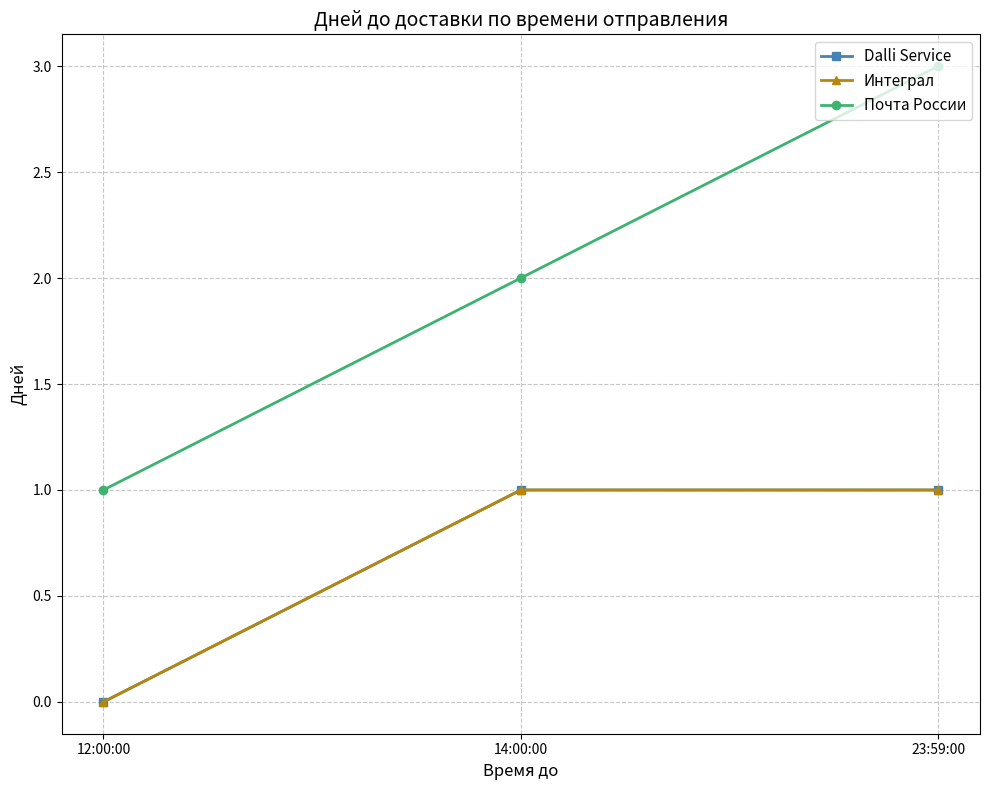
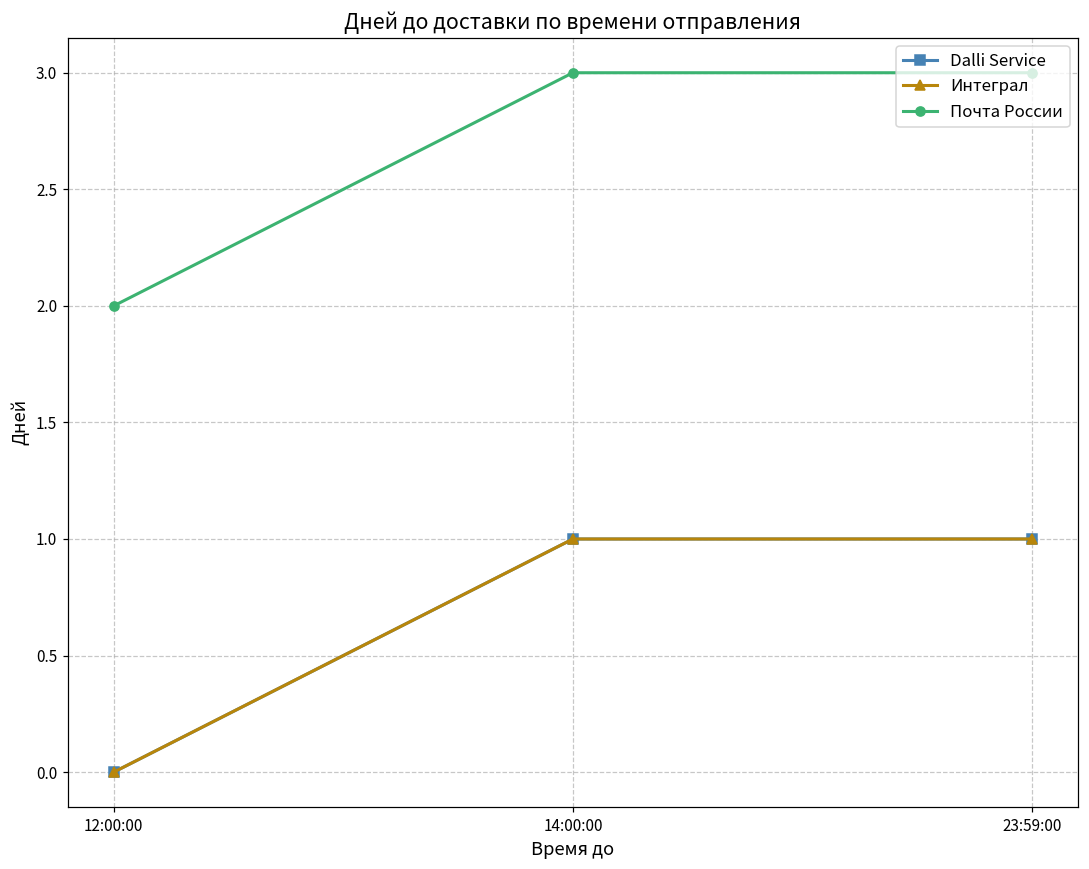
  {
    "Интеграл": {
      "12:00:00": 0,
      "14:00:00": 1,
      "23:59:00": 1
    },
    "Почта России": {
-     "12:00:00": 1,
-     "14:00:00": 2
+     "12:00:00": 2,
+     "14:00:00": 3
    }
  }
